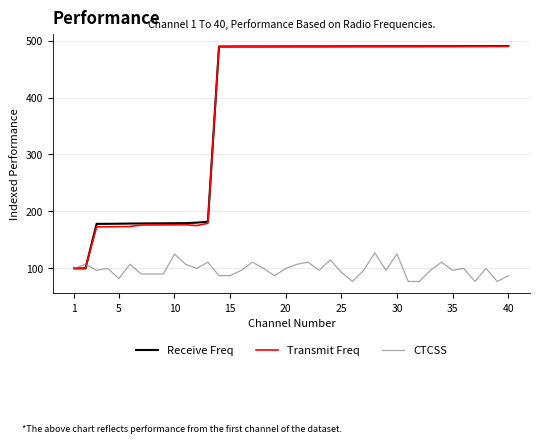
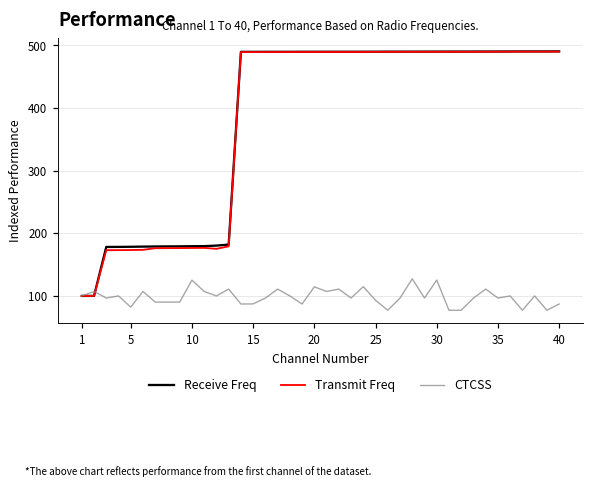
  {
    "Receive Freq": {
      "5": 180
    },
    "Transmit Freq": {
      "5": 170
    },
    "CTCSS": {
      "5": 80,
      "10": 130,
      "15": 90,
-     "20": 100,
+     "20": 110,
      "25": 90,
      "30": 130,
      "35": 100,
      "40": 90
    }
  }
